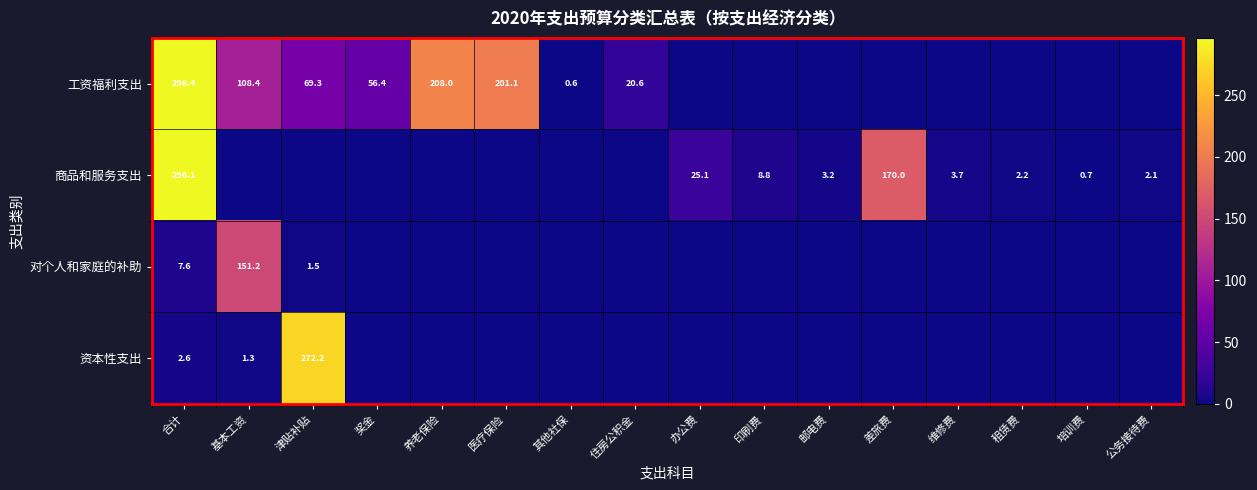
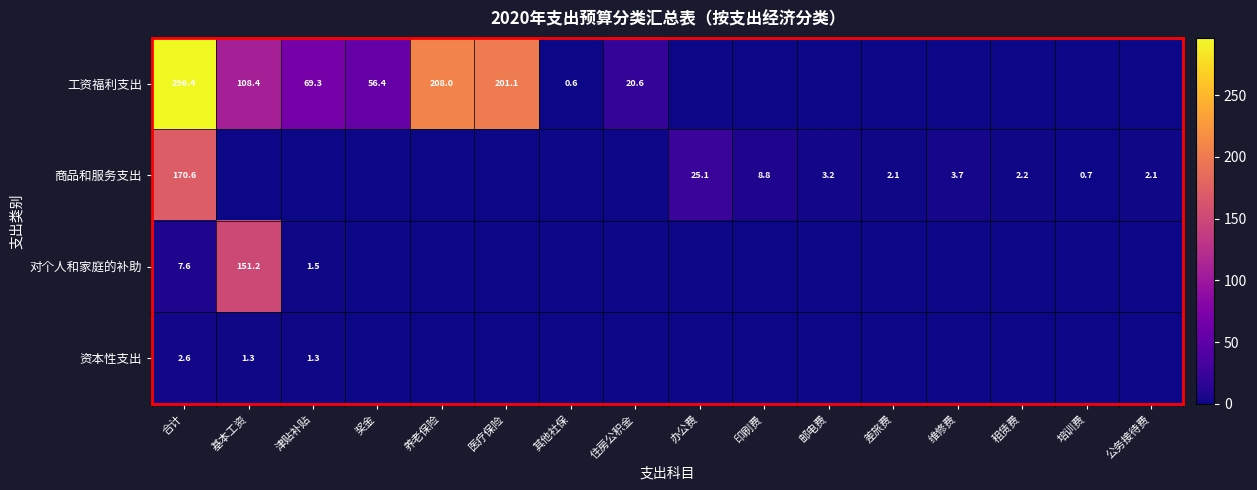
  {
    "工资福利支出": {
      "合计": 296.4,
      "基本工资": 108.4,
      "津贴补贴": 69.3,
      "奖金": 56.4,
      "养老保险": 208.0,
      "医疗保险": 201.1,
      "其他社保": 0.6,
      "住房公积金": 20.6
    },
    "商品和服务支出": {
-     "合计": 296.1,
+     "合计": 170.6,
      "办公费": 25.1,
      "印刷费": 8.8,
      "邮电费": 3.2,
-     "差旅费": 170.0,
+     "差旅费": 2.1,
      "维修费": 3.7,
      "租赁费": 2.2,
      "培训费": 0.7,
      "公务接待费": 2.1
    },
    "对个人和家庭的补助": {
      "合计": 7.6,
      "基本工资": 151.2,
      "津贴补贴": 1.5
    },
    "资本性支出": {
      "合计": 2.6,
      "基本工资": 1.3,
-     "津贴补贴": 272.2
+     "津贴补贴": 1.3
    }
  }
